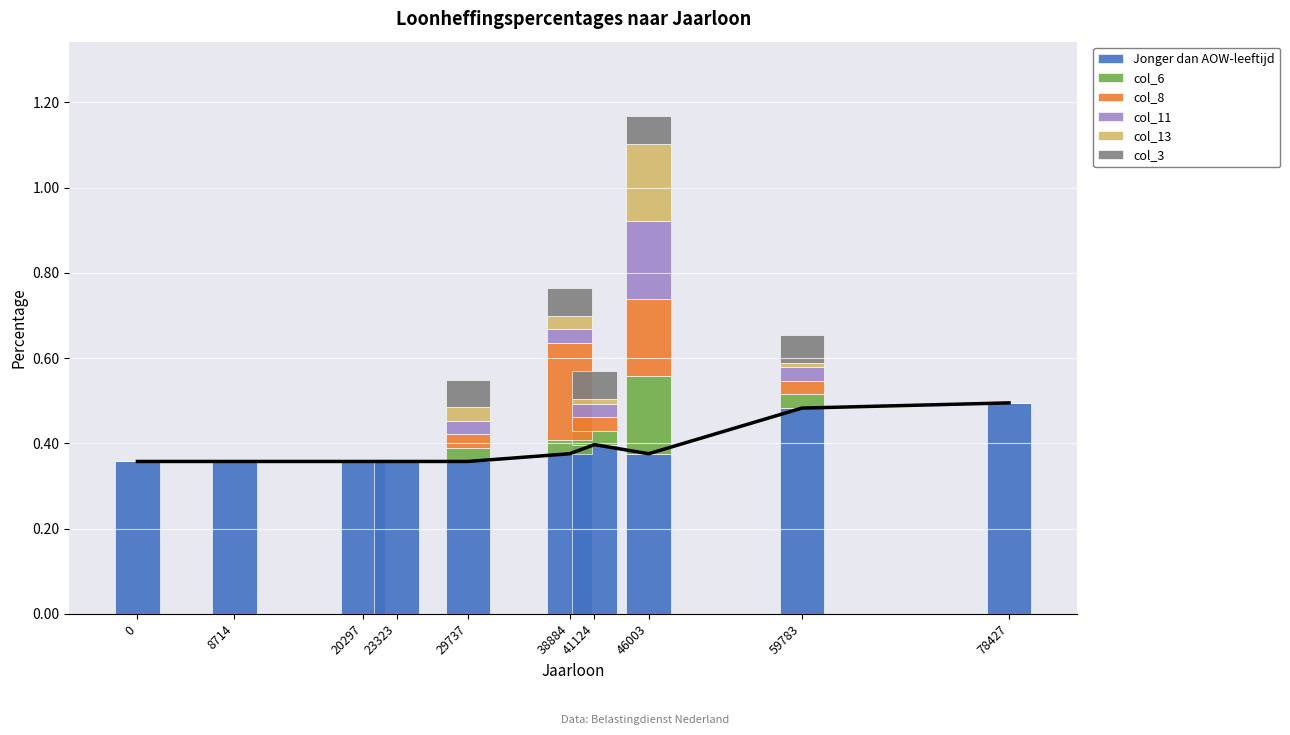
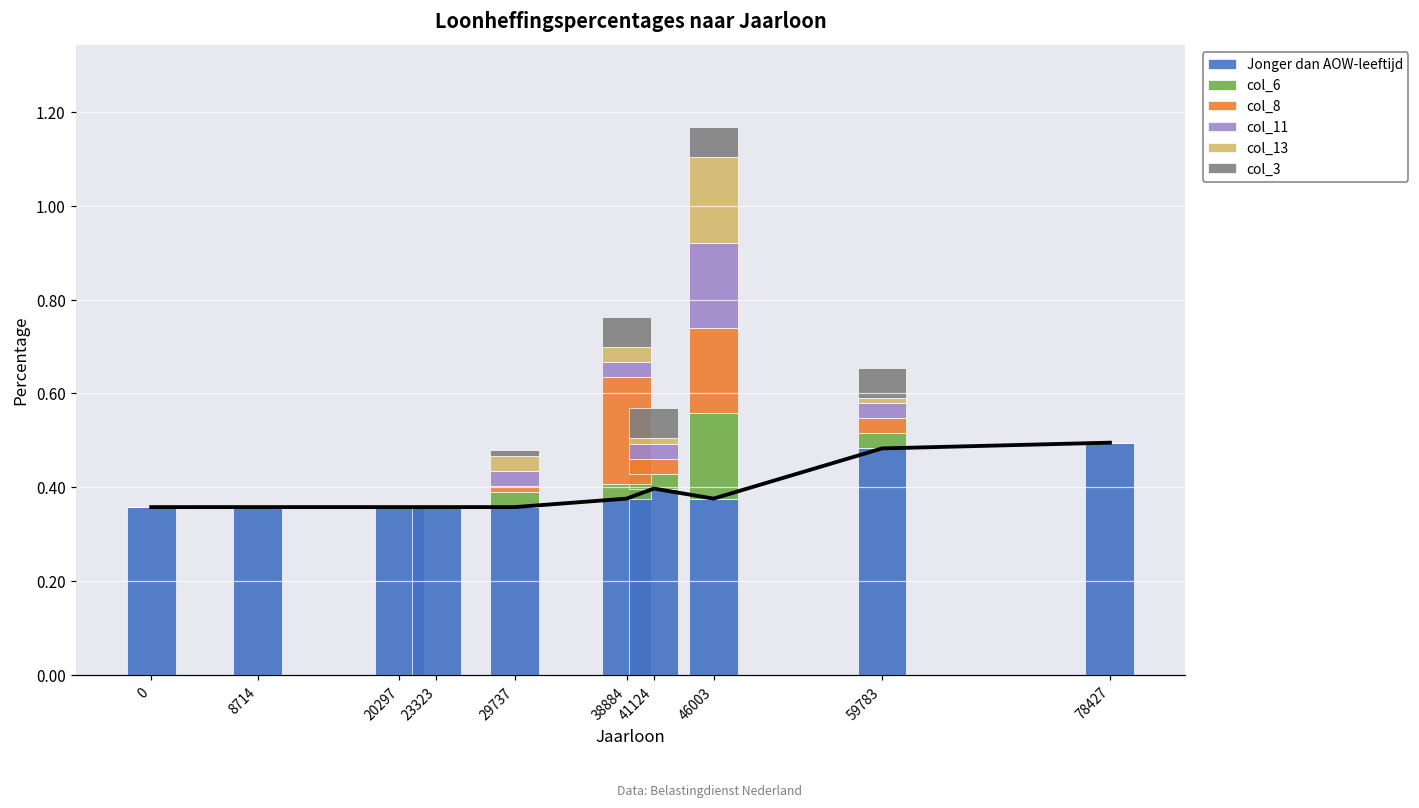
  {
    "Jonger dan AOW-leeftijd": {
      "0": 0.36,
      "8714": 0.36,
      "20297": 0.36,
      "23323": 0.36,
      "29737": 0.36,
      "38884": 0.38,
      "41124": 0.40,
      "46003": 0.38,
      "59783": 0.48,
      "78427": 0.50
    },
    "col_6": {
      "0": 0.00,
      "8714": 0.00,
      "20297": 0.00,
      "23323": 0.00,
      "29737": 0.03,
      "38884": 0.03,
      "41124": 0.03,
      "46003": 0.18,
      "59783": 0.03,
      "78427": 0.00
    },
    "col_8": {
      "0": 0.00,
      "8714": 0.00,
      "20297": 0.00,
      "23323": 0.00,
-     "29737": 0.03,
+     "29737": 0.01,
      "38884": 0.23,
      "41124": 0.03,
      "46003": 0.18,
      "59783": 0.03,
      "78427": 0.00
    },
    "col_11": {
      "0": 0.00,
      "8714": 0.00,
      "20297": 0.00,
      "23323": 0.00,
      "29737": 0.03,
      "38884": 0.03,
      "41124": 0.03,
      "46003": 0.18,
      "59783": 0.03,
      "78427": 0.00
    },
    "col_13": {
      "0": 0.00,
      "8714": 0.00,
      "20297": 0.00,
      "23323": 0.00,
      "29737": 0.03,
      "38884": 0.03,
      "41124": 0.01,
      "46003": 0.18,
      "59783": 0.01,
      "78427": 0.00
    },
    "col_3": {
      "0": 0.00,
      "8714": 0.00,
      "20297": 0.00,
      "23323": 0.00,
-     "29737": 0.06,
+     "29737": 0.01,
      "38884": 0.06,
      "41124": 0.06,
      "46003": 0.06,
      "59783": 0.06,
      "78427": 0.00
    }
  }
